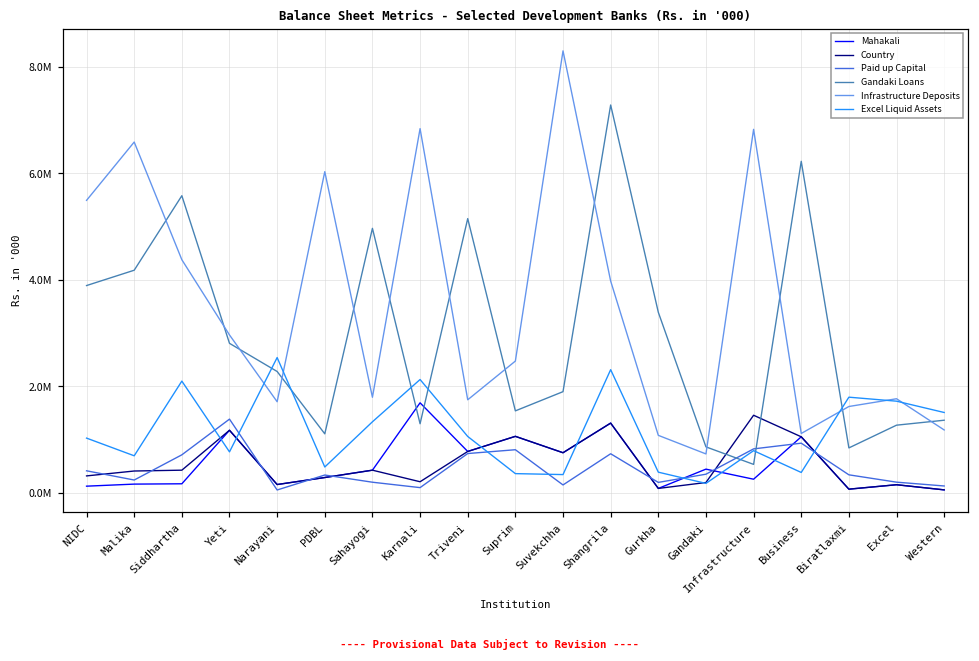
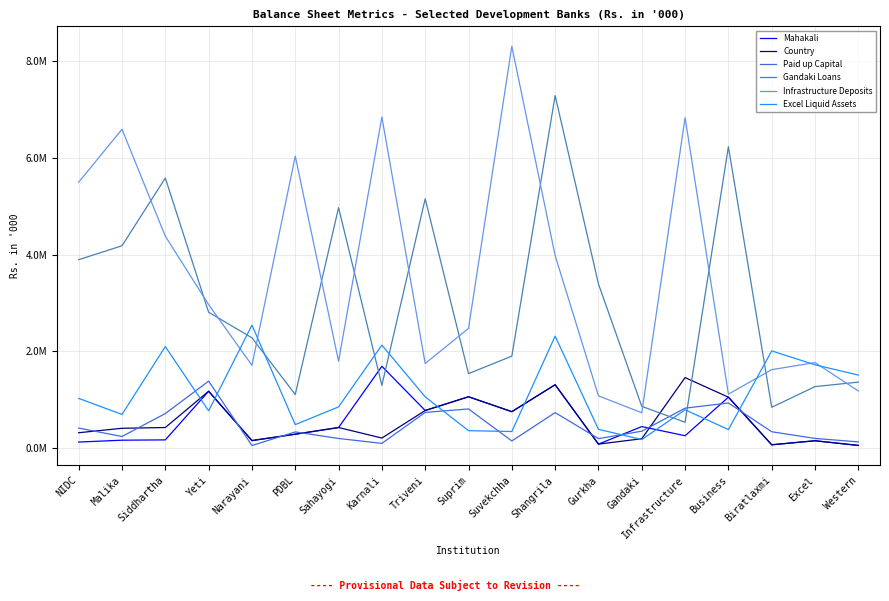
  {
    "Mahakali": {
      "NIDC": 100000,
      "Malika": 200000,
      "Siddhartha": 200000,
      "Karnali": 1700000,
      "Gandaki": 400000,
      "Infrastructure": 300000
    },
    "Country": {
      "NIDC": 300000,
      "Malika": 400000,
      "Siddhartha": 400000,
      "Karnali": 200000,
      "Infrastructure": 1500000
    },
    "Excel Liquid Assets": {
      "NIDC": 1000000,
      "Malika": 700000,
      "Siddhartha": 2100000,
      "Yeti": 800000,
      "Narayani": 2500000,
      "PDBL": 500000,
-     "Sahayogi": 1300000,
+     "Sahayogi": 900000,
      "Karnali": 2100000,
      "Triveni": 1100000,
      "Suprim": 400000,
      "Suvekchha": 300000,
      "Shangrila": 2300000,
      "Gurkha": 400000,
      "Business": 400000,
-     "Biratlaxmi": 1800000,
+     "Biratlaxmi": 2000000,
      "Western": 1500000
    }
  }
